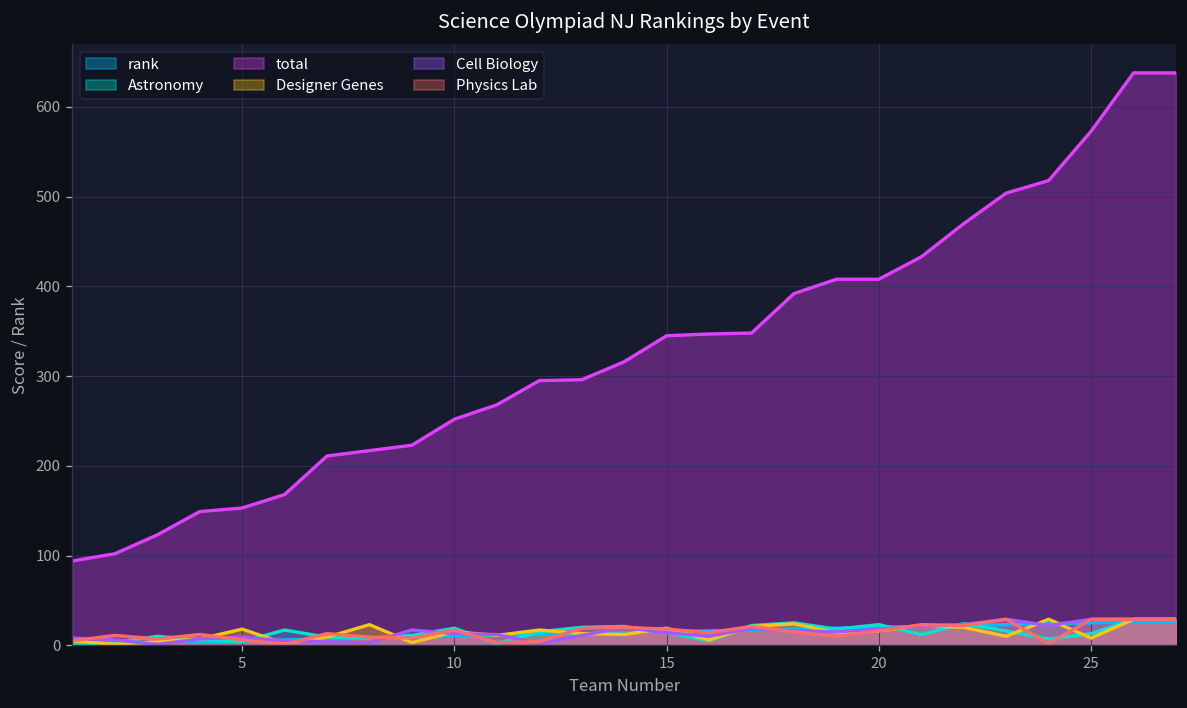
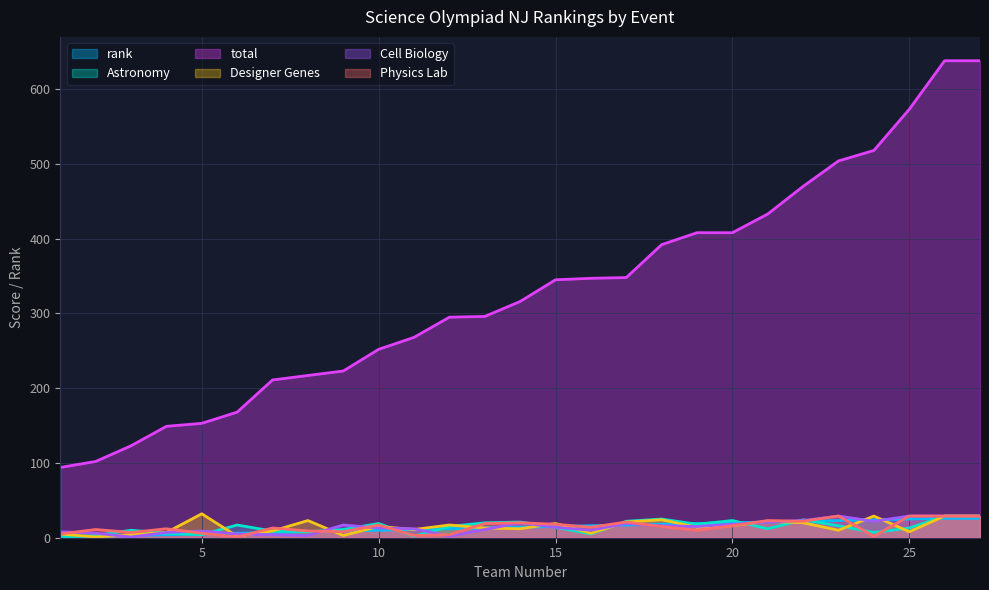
  {
    "Designer Genes": {
-     "5": 20,
+     "5": 30,
      "25": 10
    }
  }
